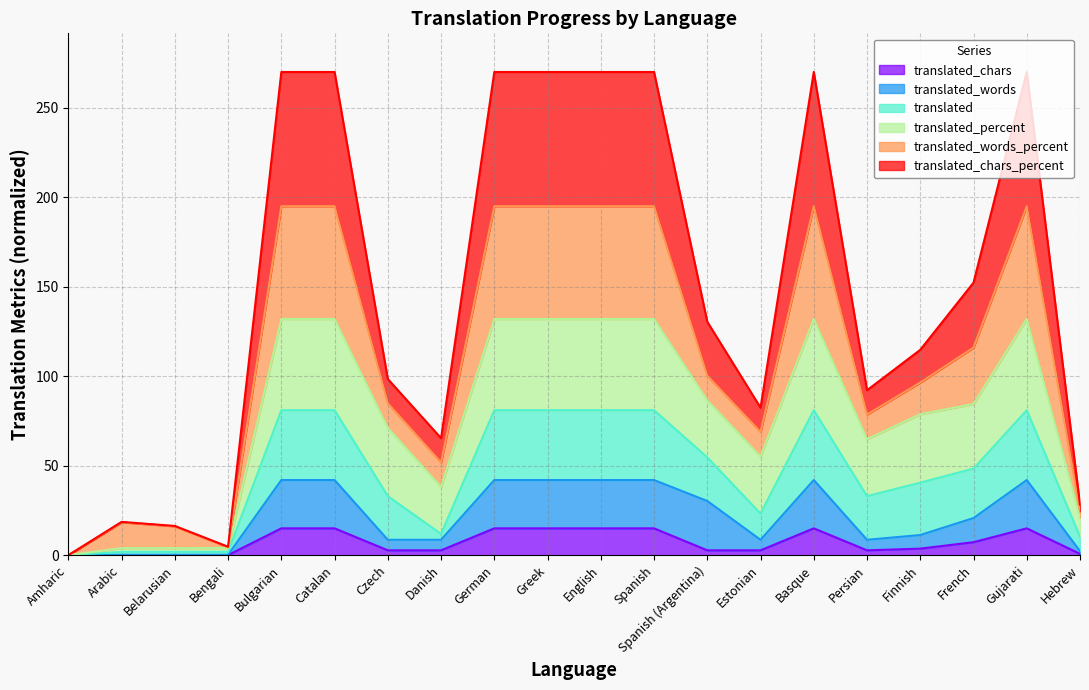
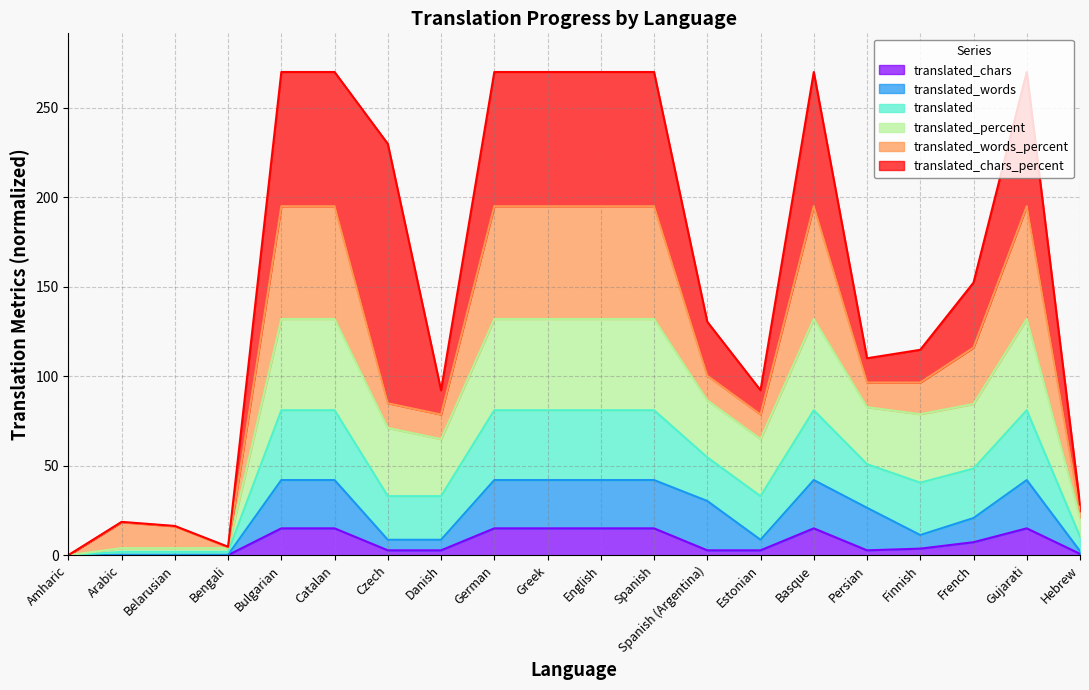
  {
    "translated_chars": {
      "Bulgarian": 15,
      "Catalan": 15,
      "Czech": 3,
      "Danish": 3,
      "German": 15,
      "Greek": 15,
      "English": 15,
      "Spanish": 15,
      "Spanish (Argentina)": 3,
      "Estonian": 3,
      "Basque": 15,
      "Persian": 3,
      "Finnish": 4,
      "French": 7,
      "Gujarati": 15,
      "Hebrew": 1
    },
    "translated_words": {
      "Bulgarian": 27,
      "Catalan": 27,
      "Czech": 6,
      "Danish": 6,
      "German": 27,
      "Greek": 27,
      "English": 27,
      "Spanish": 27,
      "Spanish (Argentina)": 28,
      "Estonian": 6,
      "Basque": 27,
-     "Persian": 6,
+     "Persian": 24,
      "Finnish": 8,
      "French": 14,
      "Gujarati": 27,
      "Hebrew": 2
    },
    "translated": {
      "Arabic": 2,
      "Belarusian": 2,
      "Bengali": 2,
      "Bulgarian": 39,
      "Catalan": 39,
      "Czech": 24,
-     "Danish": 3,
+     "Danish": 24,
      "German": 39,
      "Greek": 39,
      "English": 39,
      "Spanish": 39,
      "Spanish (Argentina)": 24,
-     "Estonian": 15,
+     "Estonian": 24,
      "Basque": 39,
      "Persian": 24,
      "Finnish": 29,
      "French": 28,
      "Gujarati": 39,
      "Hebrew": 8
    },
    "translated_percent": {
      "Arabic": 2,
      "Belarusian": 2,
      "Bulgarian": 51,
      "Catalan": 51,
      "Czech": 38,
-     "Danish": 26,
+     "Danish": 32,
      "German": 51,
      "Greek": 51,
      "English": 51,
      "Spanish": 51,
      "Spanish (Argentina)": 32,
      "Estonian": 32,
      "Basque": 51,
      "Persian": 32,
      "Finnish": 38,
      "French": 36,
      "Gujarati": 51,
      "Hebrew": 11
    },
    "translated_words_percent": {
      "Bulgarian": 63,
      "Catalan": 63,
      "Czech": 14,
      "Danish": 14,
      "German": 63,
      "Greek": 63,
      "English": 63,
      "Spanish": 63,
      "Spanish (Argentina)": 14,
      "Estonian": 14,
      "Basque": 63,
      "Persian": 14,
      "Finnish": 18,
      "French": 32,
      "Gujarati": 63,
      "Hebrew": 4
    },
    "translated_chars_percent": {
      "Bulgarian": 75,
      "Catalan": 75,
-     "Czech": 14,
+     "Czech": 145,
      "Danish": 14,
      "German": 75,
      "Greek": 75,
      "English": 75,
      "Spanish": 75,
      "Spanish (Argentina)": 30,
      "Estonian": 14,
      "Basque": 75,
      "Persian": 14,
      "Finnish": 18,
      "French": 36,
      "Hebrew": 4
    }
  }
